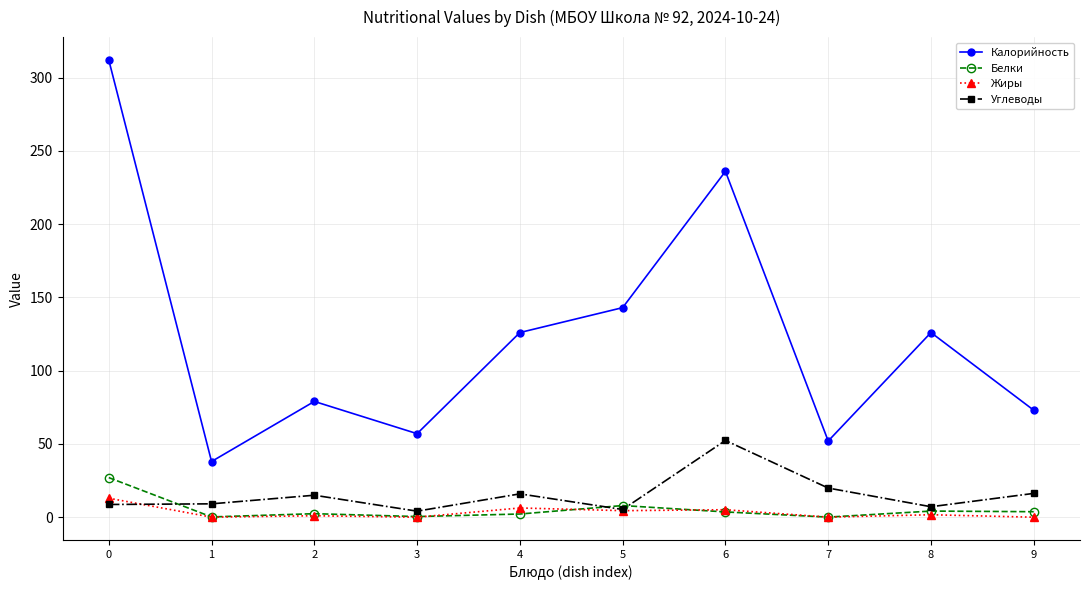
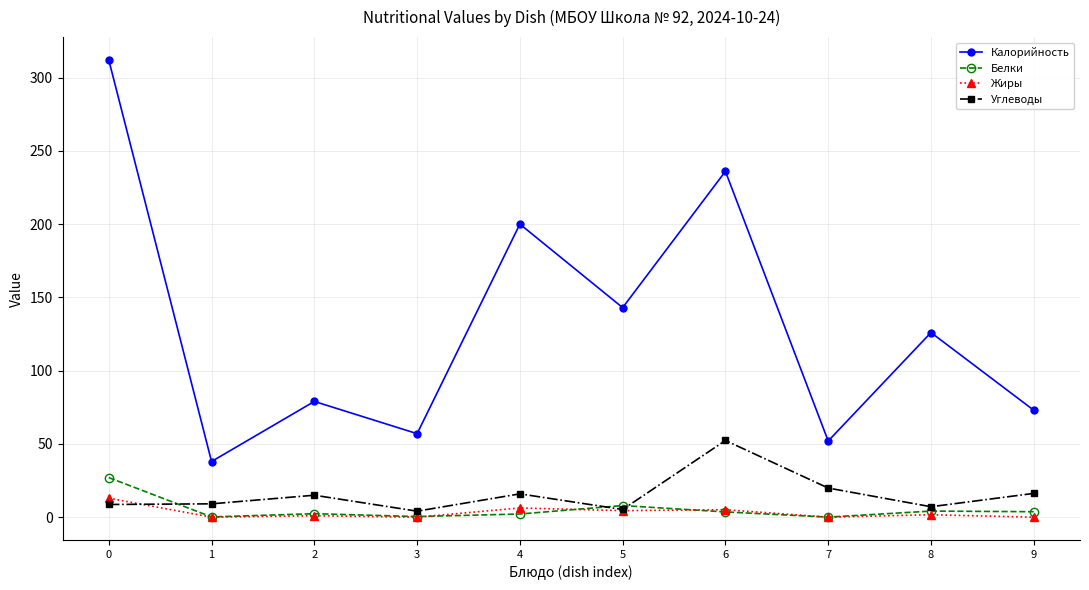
  {
    "Калорийность": {
      "0": 312,
      "1": 38,
      "2": 79,
      "3": 57,
-     "4": 126,
+     "4": 200,
      "5": 143,
      "6": 236,
      "7": 52,
      "8": 126,
      "9": 73
    },
    "Белки": {
      "0": 27,
      "4": 2,
      "5": 8,
      "8": 4,
      "9": 4
    },
    "Жиры": {
      "0": 13,
      "4": 6,
      "8": 2,
      "9": 0
    },
    "Углеводы": {
      "0": 9,
      "1": 9,
      "2": 15,
      "3": 4,
      "4": 16,
      "6": 52,
      "7": 20,
      "8": 7,
      "9": 16
    }
  }
